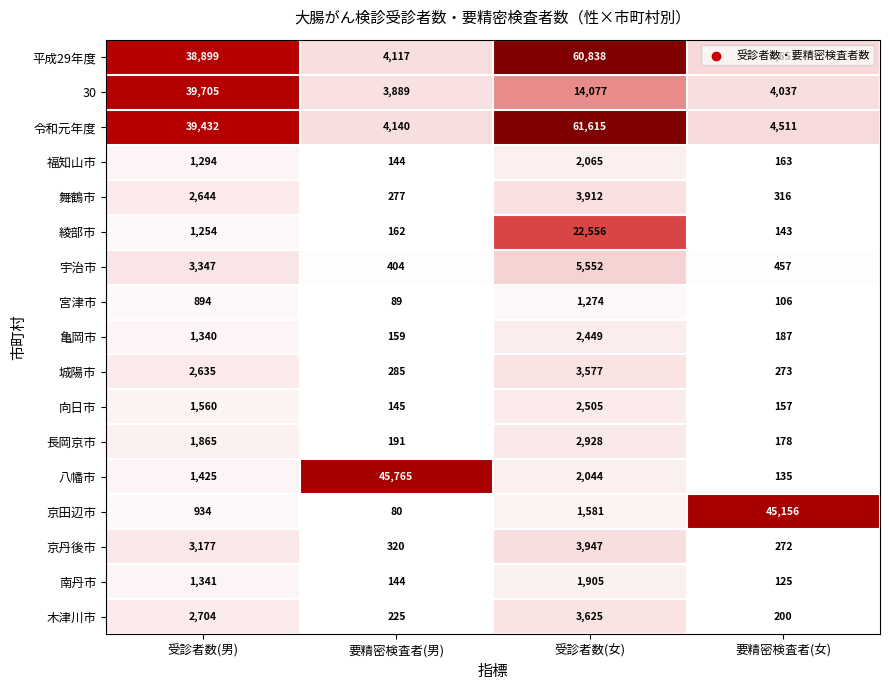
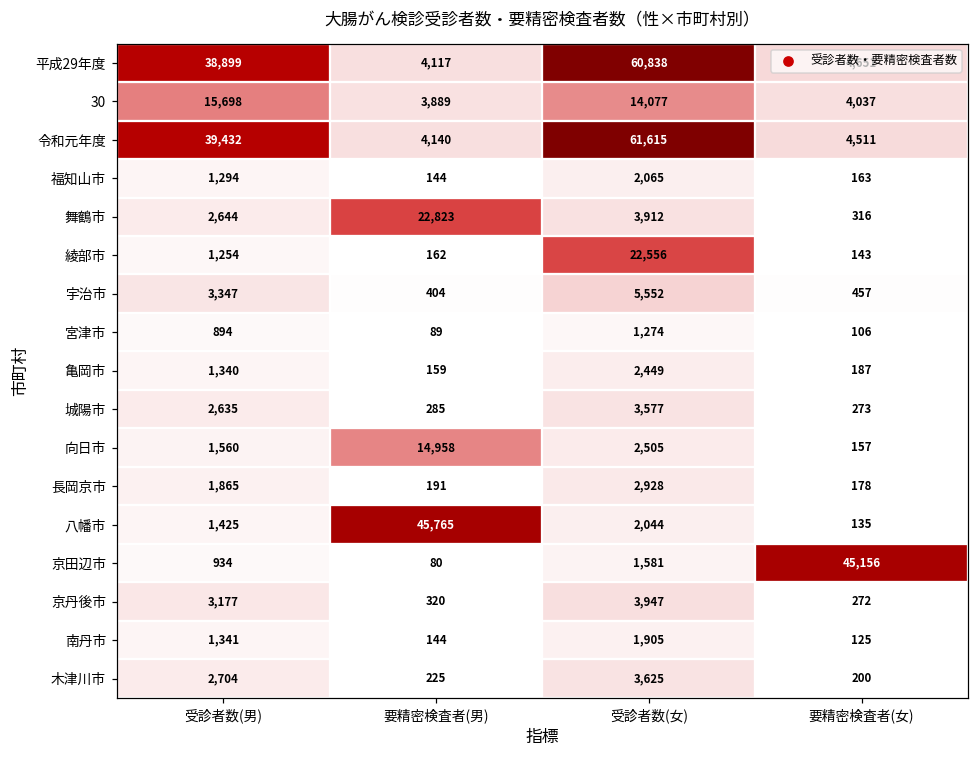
  {
    "平成29年度": {
      "受診者数(男)": "38,899",
      "要精密検査者(男)": "4,117",
      "受診者数(女)": "60,838"
    },
    "30": {
-     "受診者数(男)": "39,705",
+     "受診者数(男)": "15,698",
      "要精密検査者(男)": "3,889",
      "受診者数(女)": "14,077",
      "要精密検査者(女)": "4,037"
    },
    "令和元年度": {
      "受診者数(男)": "39,432",
      "要精密検査者(男)": "4,140",
      "受診者数(女)": "61,615",
      "要精密検査者(女)": "4,511"
    },
    "福知山市": {
      "受診者数(男)": "1,294",
      "要精密検査者(男)": "144",
      "受診者数(女)": "2,065",
      "要精密検査者(女)": "163"
    },
    "舞鶴市": {
      "受診者数(男)": "2,644",
-     "要精密検査者(男)": "277",
+     "要精密検査者(男)": "22,823",
      "受診者数(女)": "3,912",
      "要精密検査者(女)": "316"
    },
    "綾部市": {
      "受診者数(男)": "1,254",
      "要精密検査者(男)": "162",
      "受診者数(女)": "22,556",
      "要精密検査者(女)": "143"
    },
    "宇治市": {
      "受診者数(男)": "3,347",
      "要精密検査者(男)": "404",
      "受診者数(女)": "5,552",
      "要精密検査者(女)": "457"
    },
    "宮津市": {
      "受診者数(男)": "894",
      "要精密検査者(男)": "89",
      "受診者数(女)": "1,274",
      "要精密検査者(女)": "106"
    },
    "亀岡市": {
      "受診者数(男)": "1,340",
      "要精密検査者(男)": "159",
      "受診者数(女)": "2,449",
      "要精密検査者(女)": "187"
    },
    "城陽市": {
      "受診者数(男)": "2,635",
      "要精密検査者(男)": "285",
      "受診者数(女)": "3,577",
      "要精密検査者(女)": "273"
    },
    "向日市": {
      "受診者数(男)": "1,560",
-     "要精密検査者(男)": "145",
+     "要精密検査者(男)": "14,958",
      "受診者数(女)": "2,505",
      "要精密検査者(女)": "157"
    },
    "長岡京市": {
      "受診者数(男)": "1,865",
      "要精密検査者(男)": "191",
      "受診者数(女)": "2,928",
      "要精密検査者(女)": "178"
    },
    "八幡市": {
      "受診者数(男)": "1,425",
      "要精密検査者(男)": "45,765",
      "受診者数(女)": "2,044",
      "要精密検査者(女)": "135"
    },
    "京田辺市": {
      "受診者数(男)": "934",
      "要精密検査者(男)": "80",
      "受診者数(女)": "1,581",
      "要精密検査者(女)": "45,156"
    },
    "京丹後市": {
      "受診者数(男)": "3,177",
      "要精密検査者(男)": "320",
      "受診者数(女)": "3,947",
      "要精密検査者(女)": "272"
    },
    "南丹市": {
      "受診者数(男)": "1,341",
      "要精密検査者(男)": "144",
      "受診者数(女)": "1,905",
      "要精密検査者(女)": "125"
    },
    "木津川市": {
      "受診者数(男)": "2,704",
      "要精密検査者(男)": "225",
      "受診者数(女)": "3,625",
      "要精密検査者(女)": "200"
    }
  }
